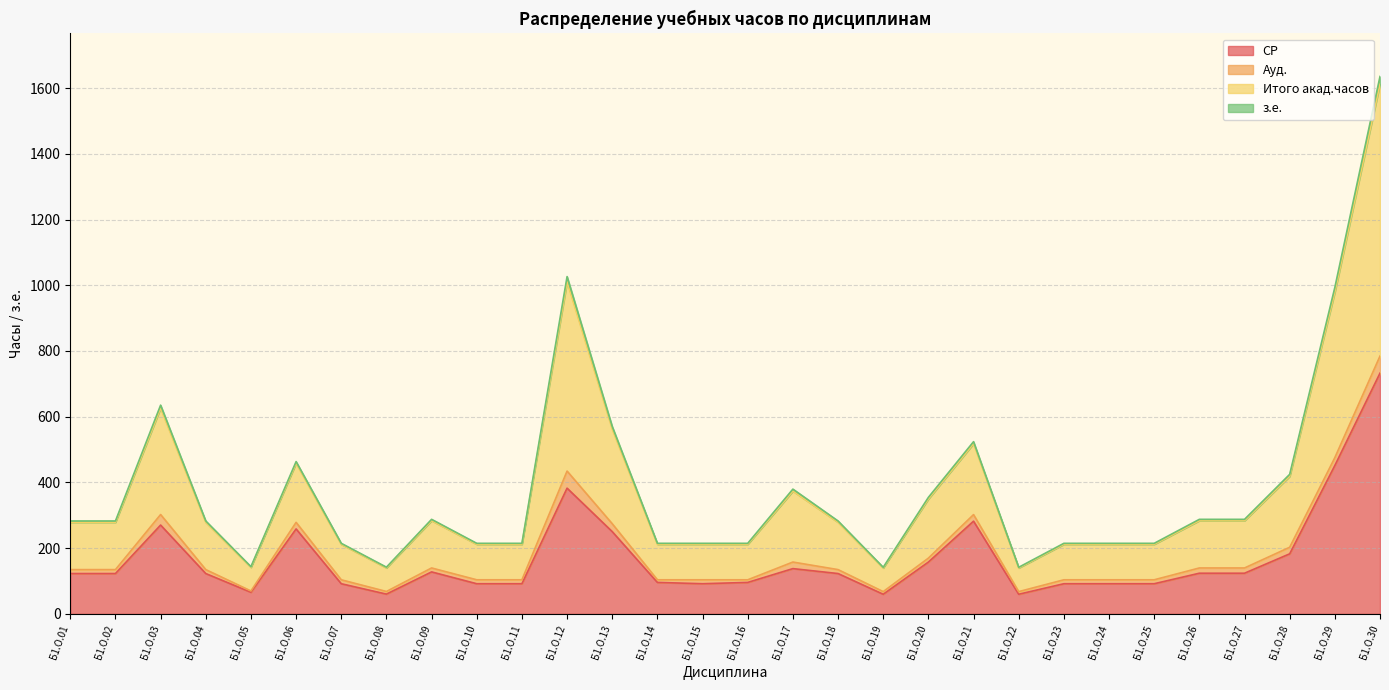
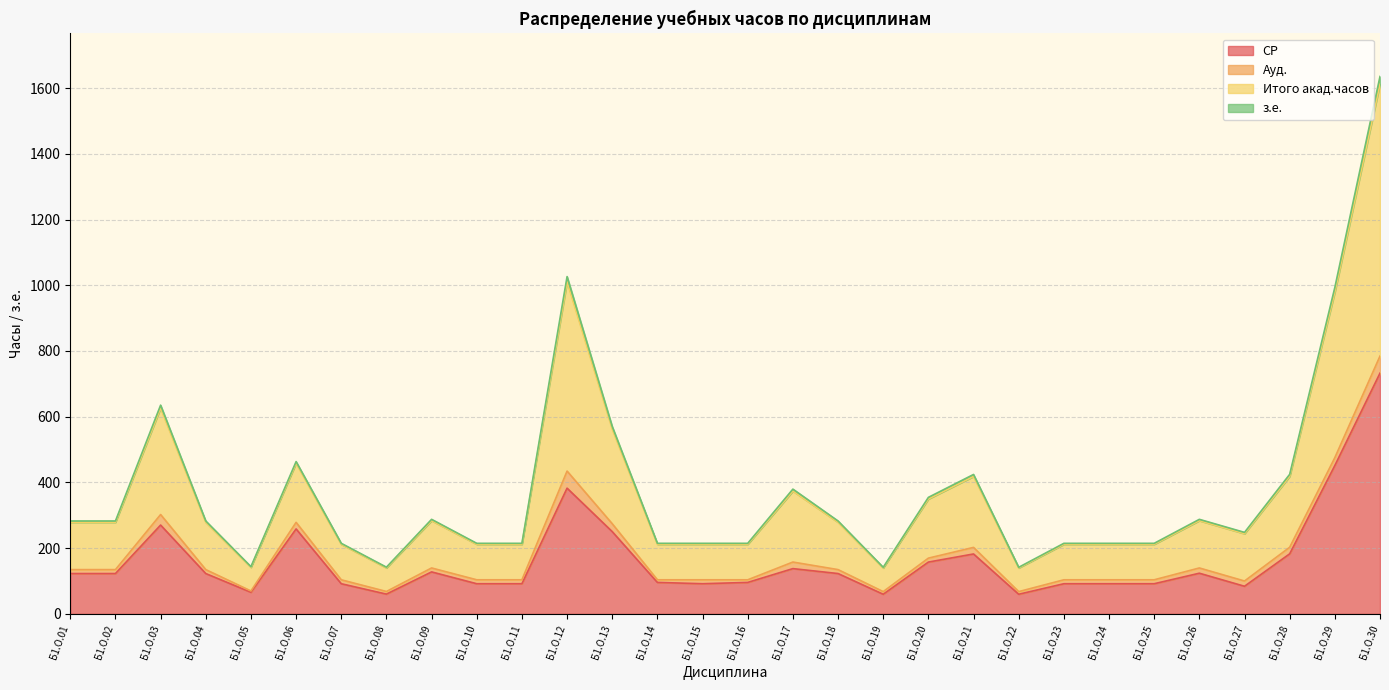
  {
    "СР": {
      "Б1.О.01": 120,
      "Б1.О.02": 120,
      "Б1.О.03": 270,
      "Б1.О.04": 120,
      "Б1.О.06": 260,
      "Б1.О.07": 90,
      "Б1.О.08": 60,
      "Б1.О.09": 130,
      "Б1.О.10": 90,
      "Б1.О.11": 90,
      "Б1.О.12": 380,
      "Б1.О.13": 250,
      "Б1.О.14": 100,
      "Б1.О.15": 90,
      "Б1.О.16": 100,
      "Б1.О.17": 140,
      "Б1.О.18": 120,
      "Б1.О.19": 60,
      "Б1.О.20": 160,
-     "Б1.О.21": 280,
+     "Б1.О.21": 180,
      "Б1.О.22": 60,
      "Б1.О.23": 90,
      "Б1.О.24": 90,
      "Б1.О.25": 90,
      "Б1.О.26": 120,
-     "Б1.О.27": 120,
+     "Б1.О.27": 80,
      "Б1.О.28": 180,
      "Б1.О.29": 450,
      "Б1.О.30": 730
    },
    "з.е.": {
      "Б1.О.03": 10,
      "Б1.О.12": 20,
      "Б1.О.13": 10,
      "Б1.О.29": 10,
      "Б1.О.30": 20
    }
  }
